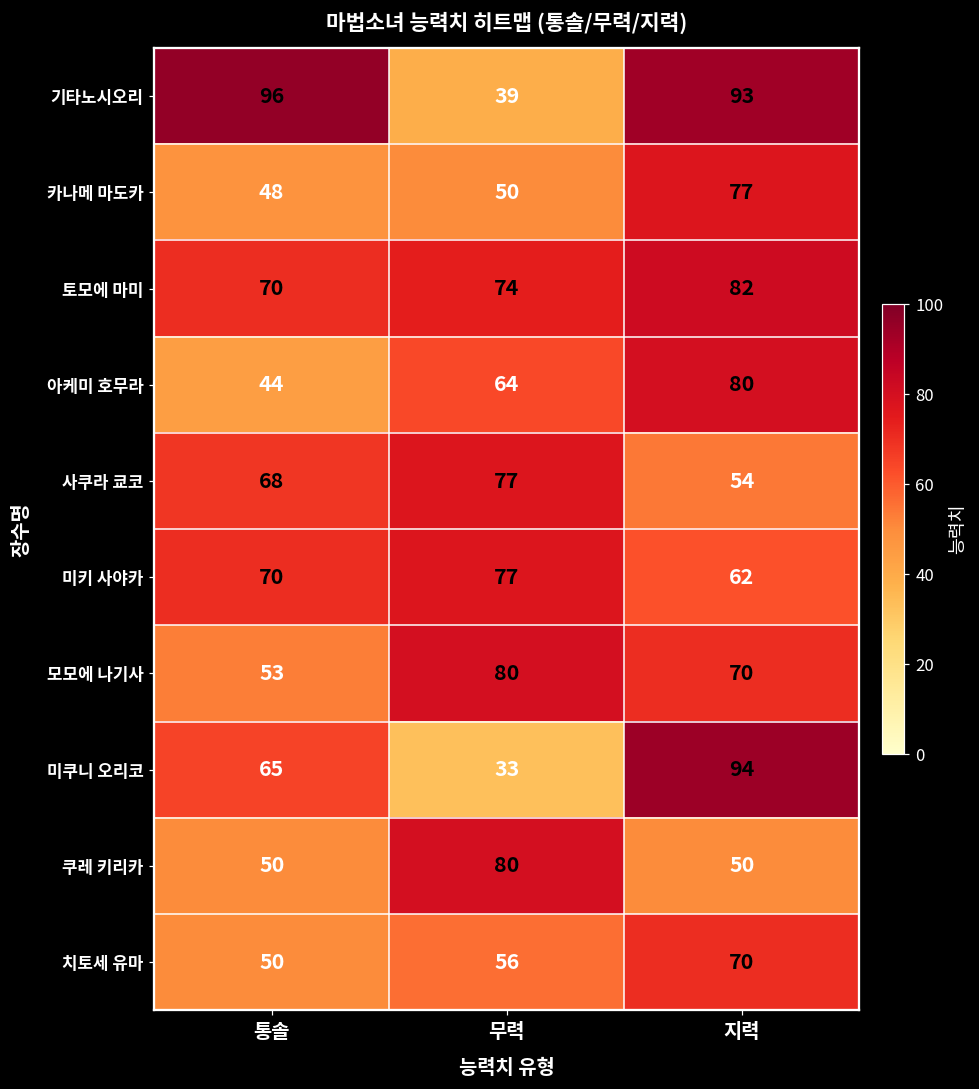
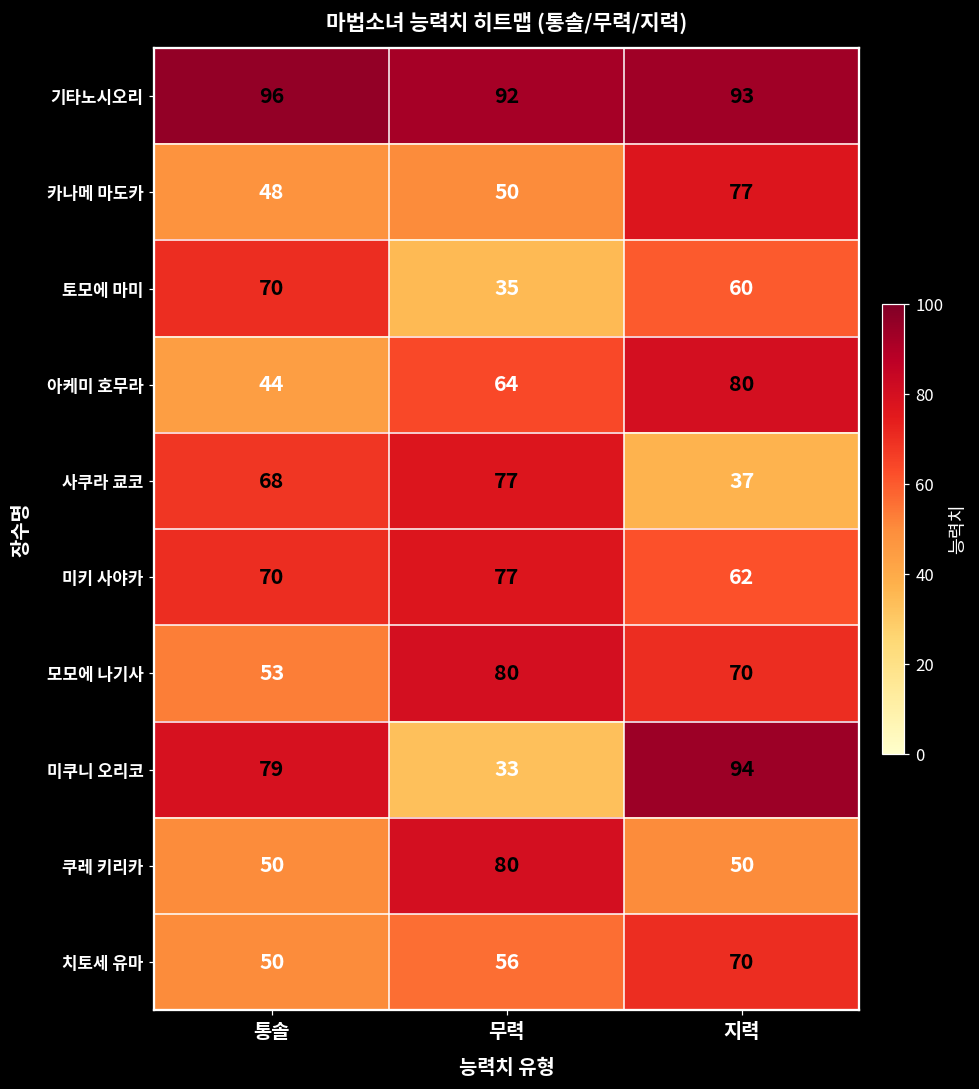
  {
    "기타노시오리": {
      "통솔": 96,
-     "무력": 39,
+     "무력": 92,
      "지력": 93
    },
    "카나메 마도카": {
      "통솔": 48,
      "무력": 50,
      "지력": 77
    },
    "토모에 마미": {
      "통솔": 70,
-     "무력": 74,
-     "지력": 82
+     "무력": 35,
+     "지력": 60
    },
    "아케미 호무라": {
      "통솔": 44,
      "무력": 64,
      "지력": 80
    },
    "사쿠라 쿄코": {
      "통솔": 68,
      "무력": 77,
-     "지력": 54
+     "지력": 37
    },
    "미키 사야카": {
      "통솔": 70,
      "무력": 77,
      "지력": 62
    },
    "모모에 나기사": {
      "통솔": 53,
      "무력": 80,
      "지력": 70
    },
    "미쿠니 오리코": {
-     "통솔": 65,
+     "통솔": 79,
      "무력": 33,
      "지력": 94
    },
    "쿠레 키리카": {
      "통솔": 50,
      "무력": 80,
      "지력": 50
    },
    "치토세 유마": {
      "통솔": 50,
      "무력": 56,
      "지력": 70
    }
  }
